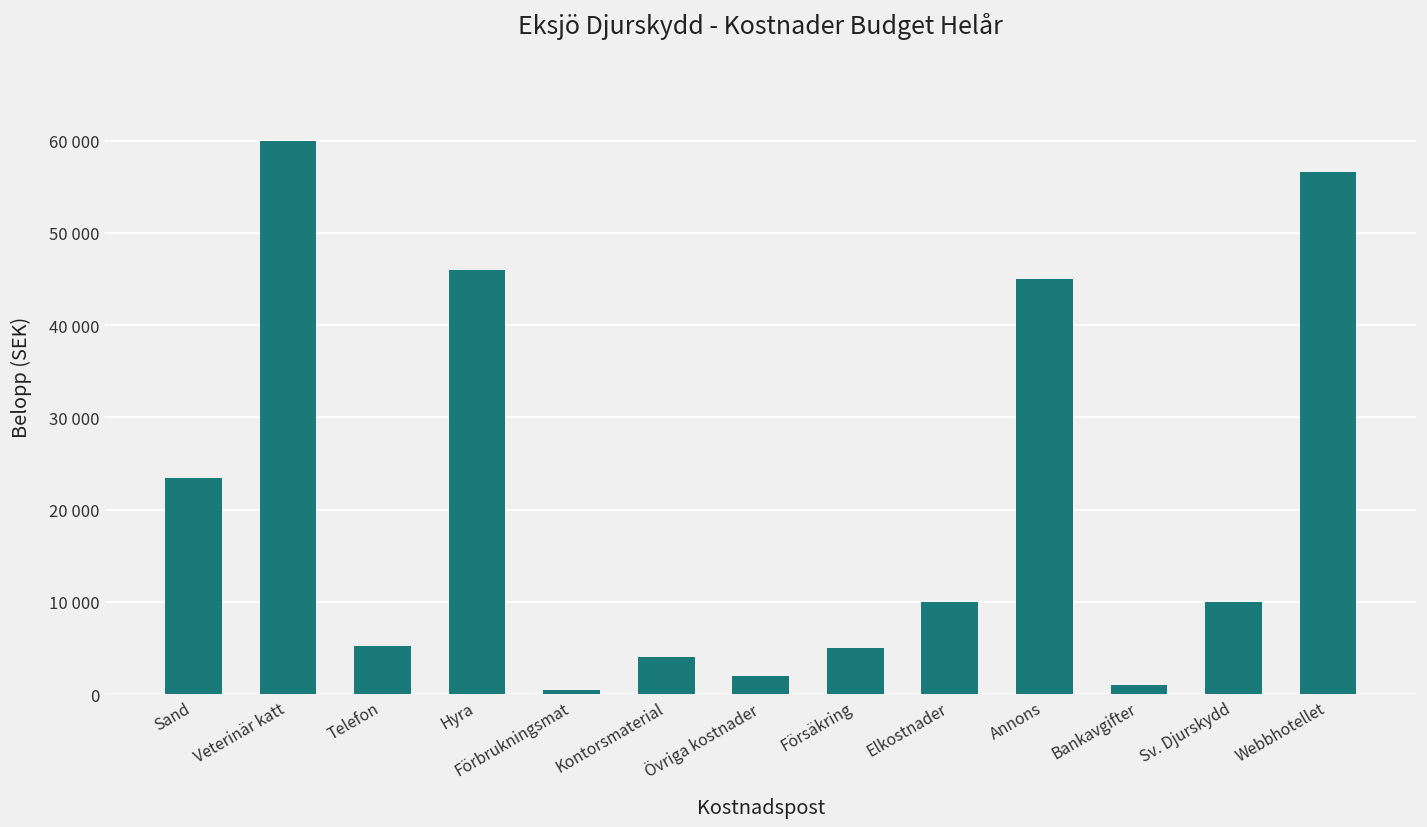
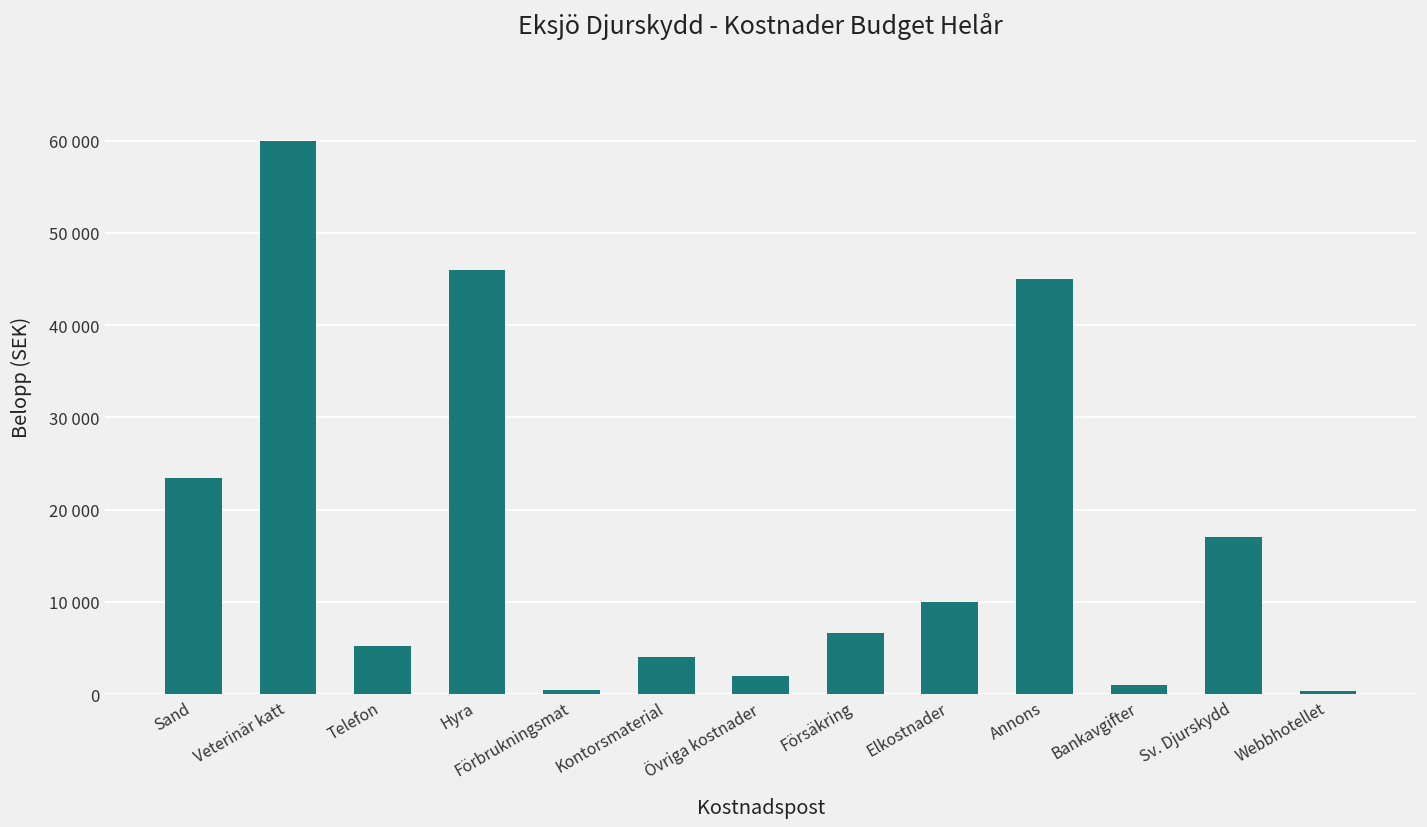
  {
    "Sand": 23000,
    "Veterinär katt": 60000,
    "Telefon": 5000,
    "Hyra": 46000,
    "Förbrukningsmat": 1000,
    "Kontorsmaterial": 4000,
    "Övriga kostnader": 2000,
-   "Försäkring": 5000,
+   "Försäkring": 7000,
    "Elkostnader": 10000,
    "Annons": 45000,
    "Bankavgifter": 1000,
-   "Sv. Djurskydd": 10000,
-   "Webbhotellet": 57000
+   "Sv. Djurskydd": 17000,
+   "Webbhotellet": 0
  }
